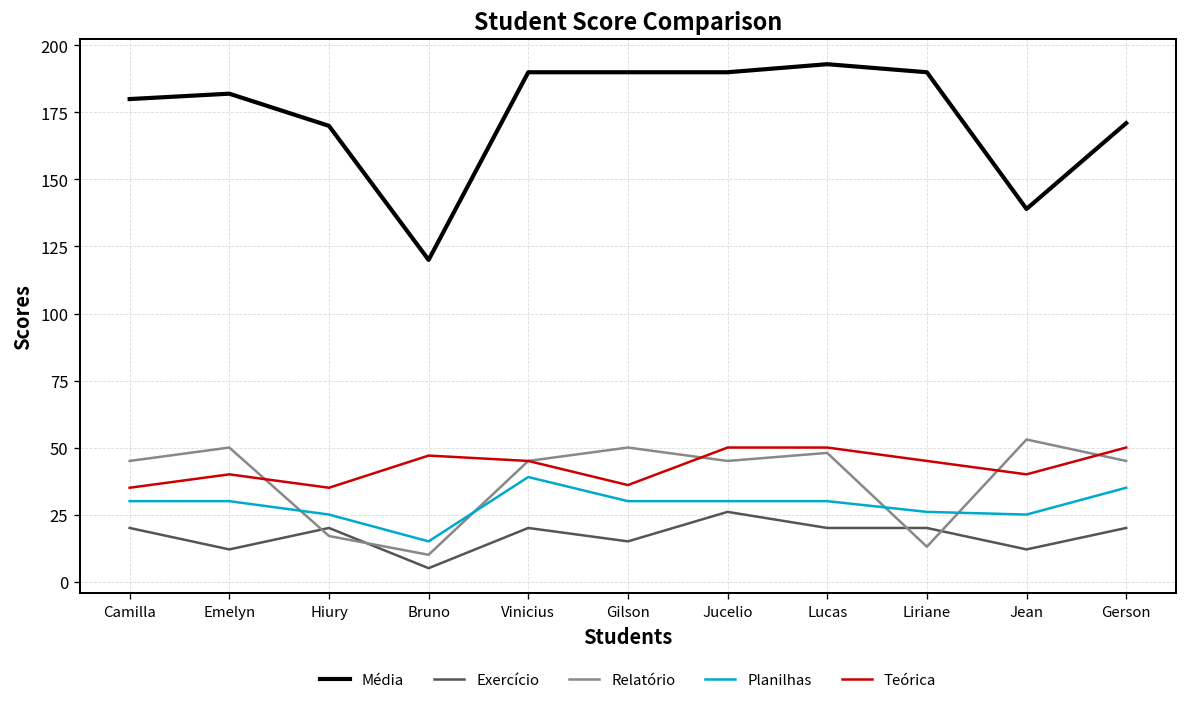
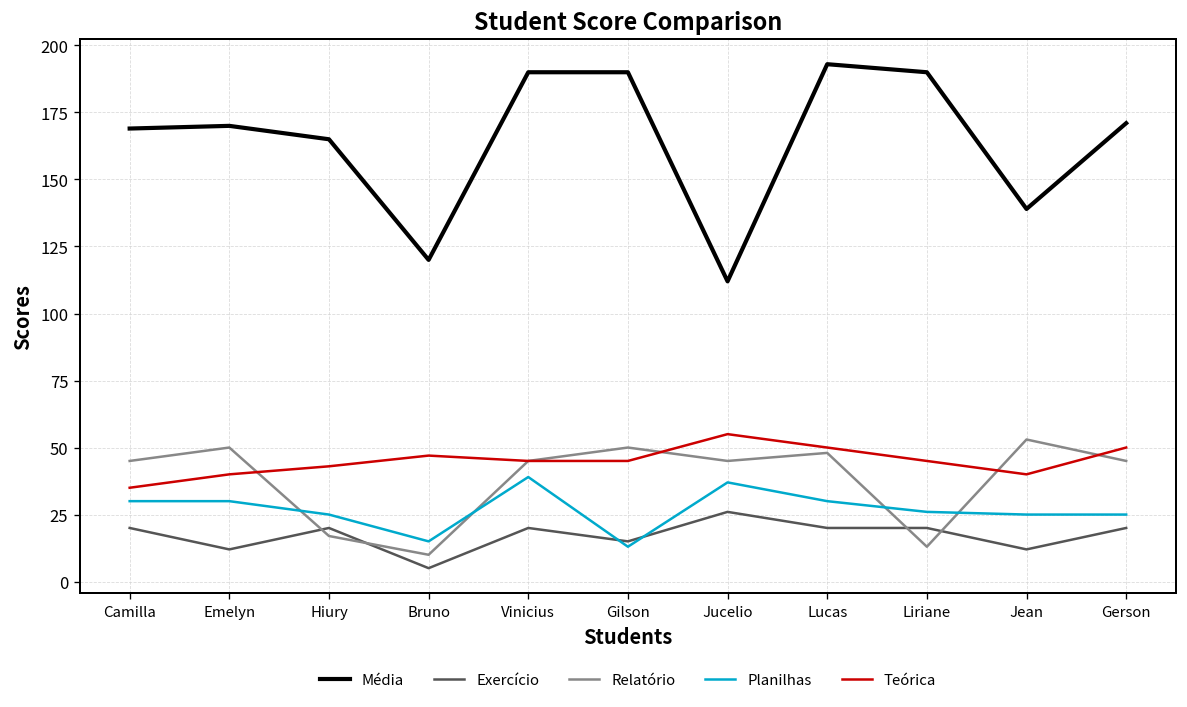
  {
    "Média": {
-     "Camilla": 180,
-     "Emelyn": 182,
-     "Hiury": 170,
+     "Camilla": 169,
+     "Emelyn": 170,
+     "Hiury": 165,
      "Bruno": 120,
      "Vinicius": 190,
      "Gilson": 190,
-     "Jucelio": 190,
+     "Jucelio": 112,
      "Lucas": 193,
      "Liriane": 190,
      "Jean": 139,
      "Gerson": 171
    },
    "Exercício": {
      "Camilla": 20,
      "Emelyn": 12,
      "Hiury": 20,
      "Bruno": 5,
      "Vinicius": 20,
      "Gilson": 15,
      "Jucelio": 26,
      "Lucas": 20,
      "Liriane": 20,
      "Jean": 12,
      "Gerson": 20
    },
    "Relatório": {
      "Camilla": 45,
      "Emelyn": 50,
      "Hiury": 17,
      "Bruno": 10,
      "Gilson": 50,
      "Jucelio": 45,
      "Lucas": 48,
      "Liriane": 13,
      "Jean": 53,
      "Gerson": 45
    },
    "Planilhas": {
      "Camilla": 30,
      "Emelyn": 30,
      "Hiury": 25,
      "Bruno": 15,
      "Vinicius": 39,
-     "Gilson": 30,
-     "Jucelio": 30,
+     "Gilson": 13,
+     "Jucelio": 37,
      "Lucas": 30,
      "Liriane": 26,
      "Jean": 25,
-     "Gerson": 35
+     "Gerson": 25
    },
    "Teórica": {
      "Camilla": 35,
      "Emelyn": 40,
-     "Hiury": 35,
+     "Hiury": 43,
      "Bruno": 47,
-     "Gilson": 36,
-     "Jucelio": 50,
+     "Gilson": 45,
+     "Jucelio": 55,
      "Lucas": 50,
      "Liriane": 45,
      "Jean": 40,
      "Gerson": 50
    }
  }
